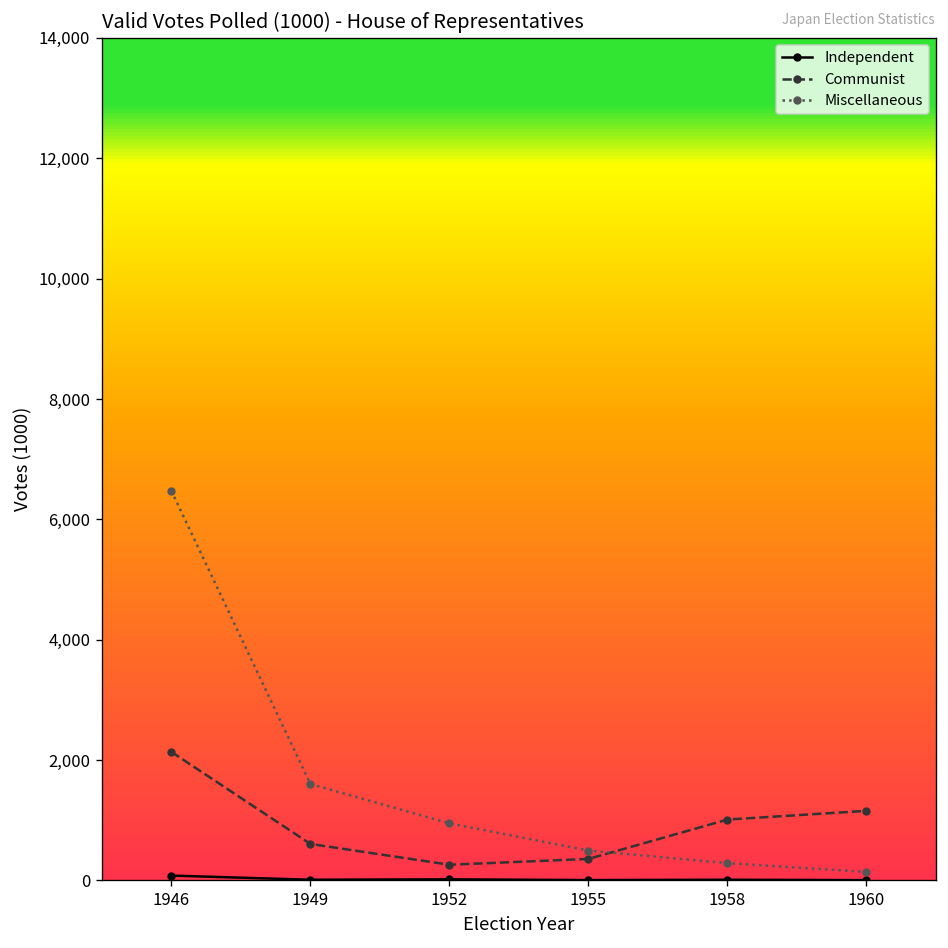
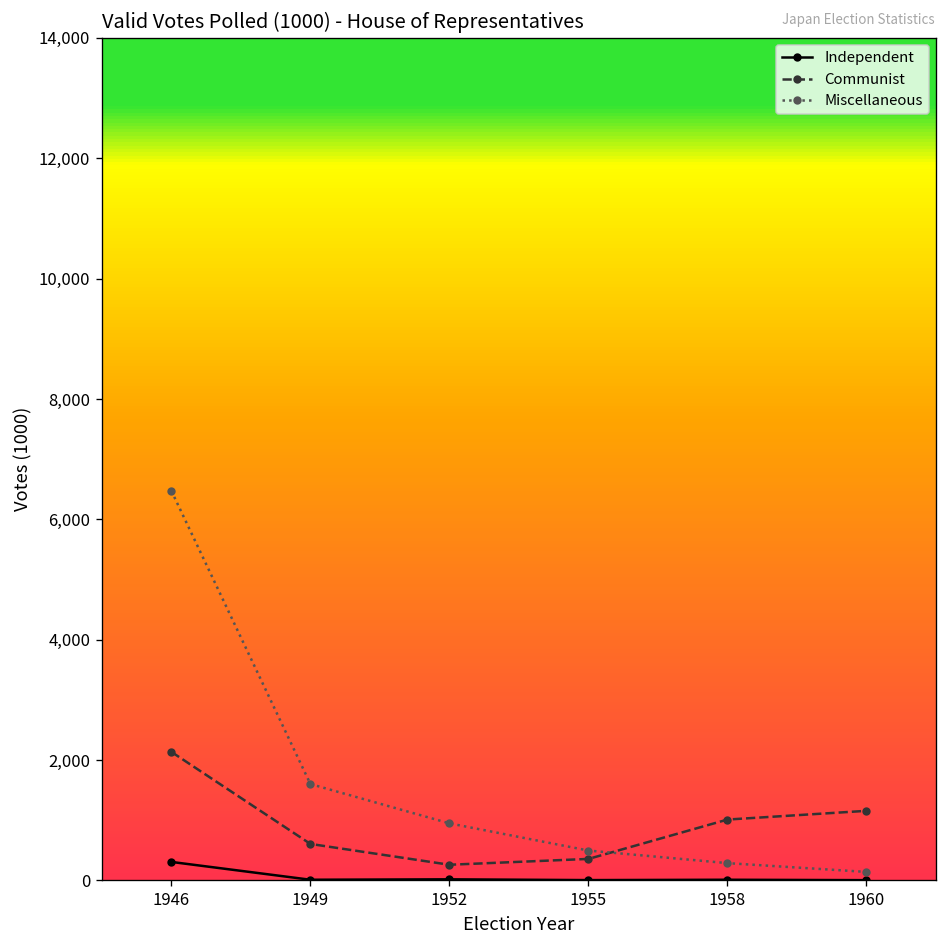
  {
    "Independent": {
-     "1946": 100,
+     "1946": 300,
      "1949": 0,
      "1952": 0,
      "1955": 0,
      "1958": 0,
      "1960": 0
    }
  }
